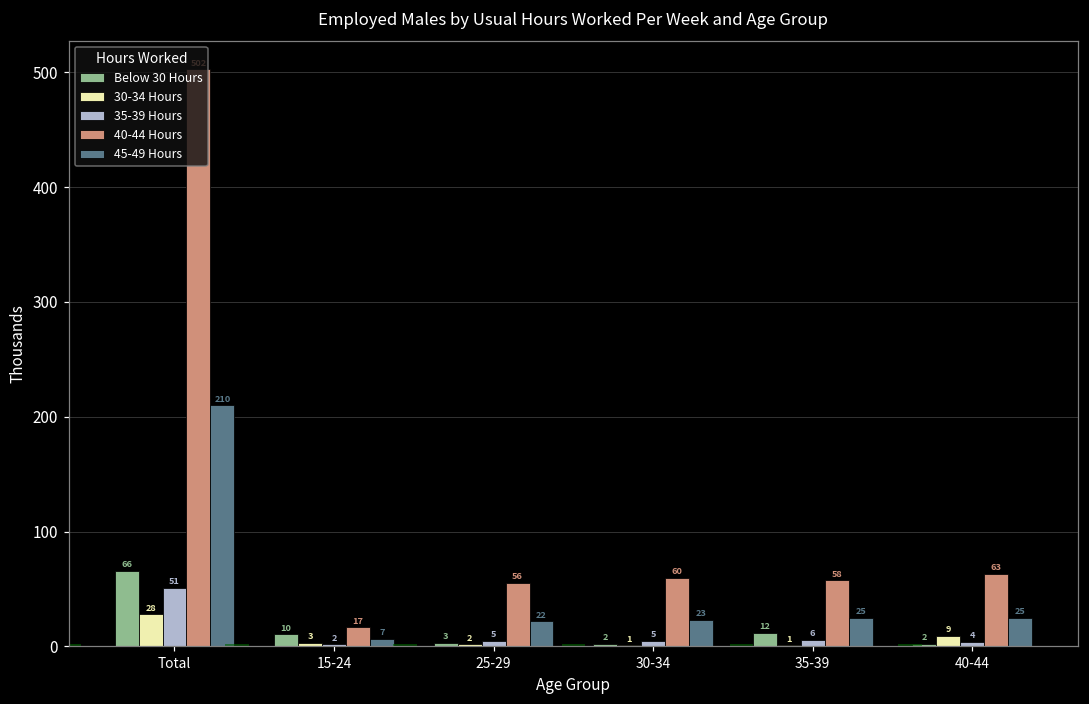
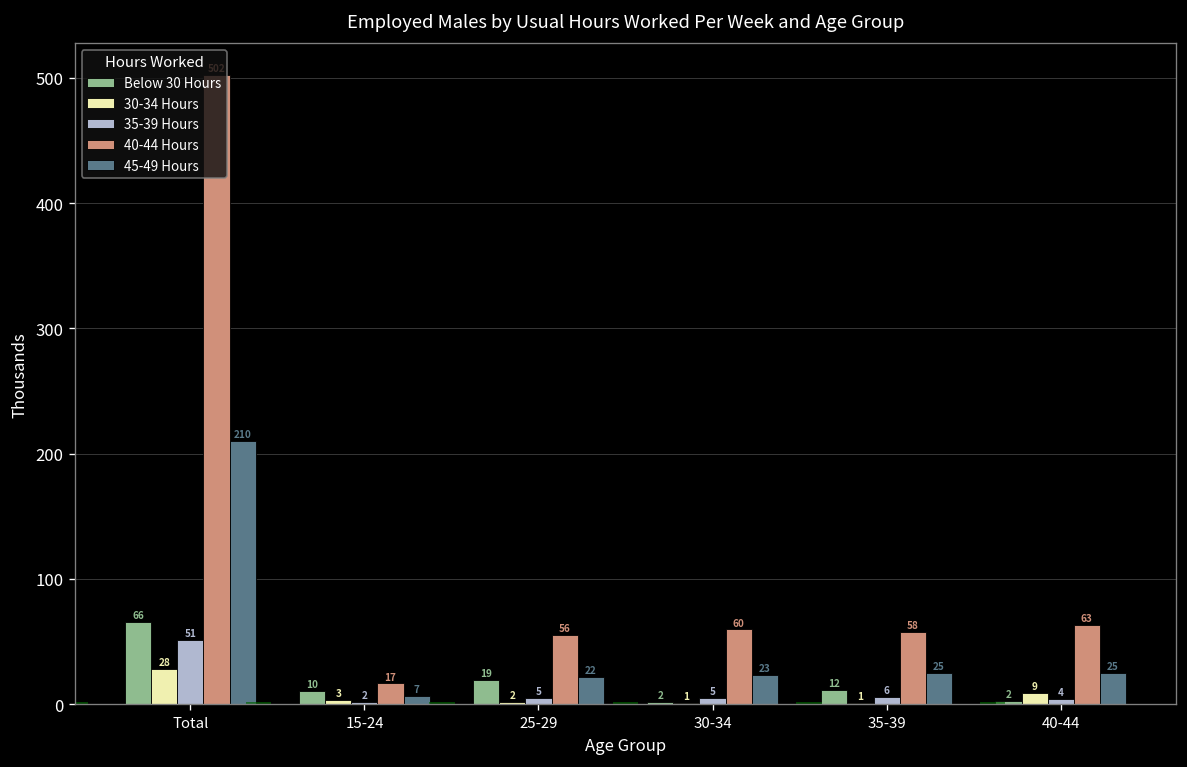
  {
    "Below 30 Hours": {
      "Total": 66,
      "15-24": 10,
-     "25-29": 3,
+     "25-29": 19,
      "30-34": 2,
      "35-39": 12,
      "40-44": 2
    },
    "30-34 Hours": {
      "Total": 28,
      "15-24": 3,
      "25-29": 2,
      "30-34": 1,
      "35-39": 1,
      "40-44": 9
    },
    "35-39 Hours": {
      "Total": 51,
      "15-24": 2,
      "25-29": 5,
      "30-34": 5,
      "35-39": 6,
      "40-44": 4
    },
    "40-44 Hours": {
      "15-24": 17,
      "25-29": 56,
      "30-34": 60,
      "35-39": 58,
      "40-44": 63
    },
    "45-49 Hours": {
      "Total": 210,
      "15-24": 7,
      "25-29": 22,
      "30-34": 23,
      "35-39": 25,
      "40-44": 25
    }
  }
